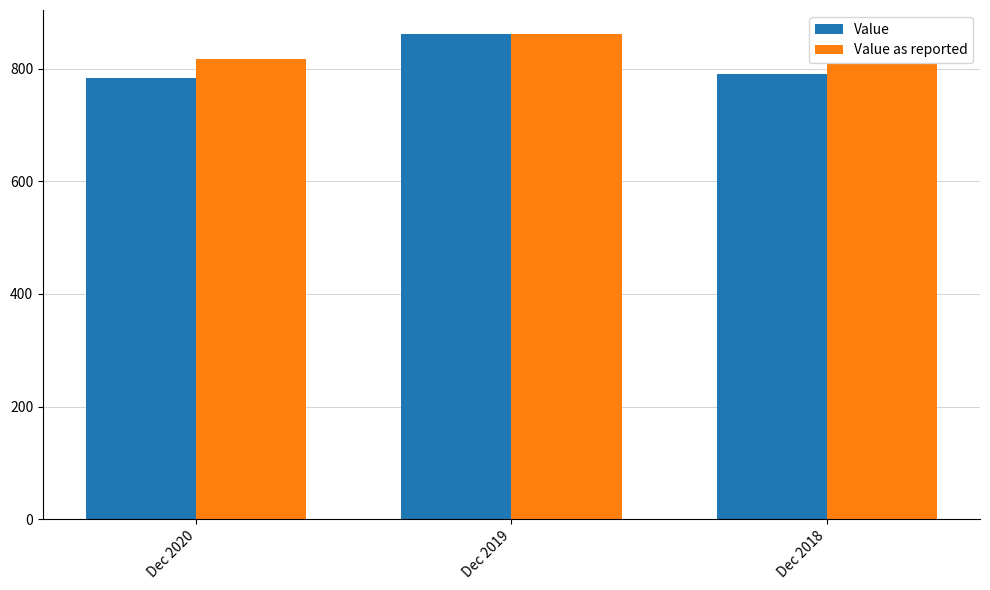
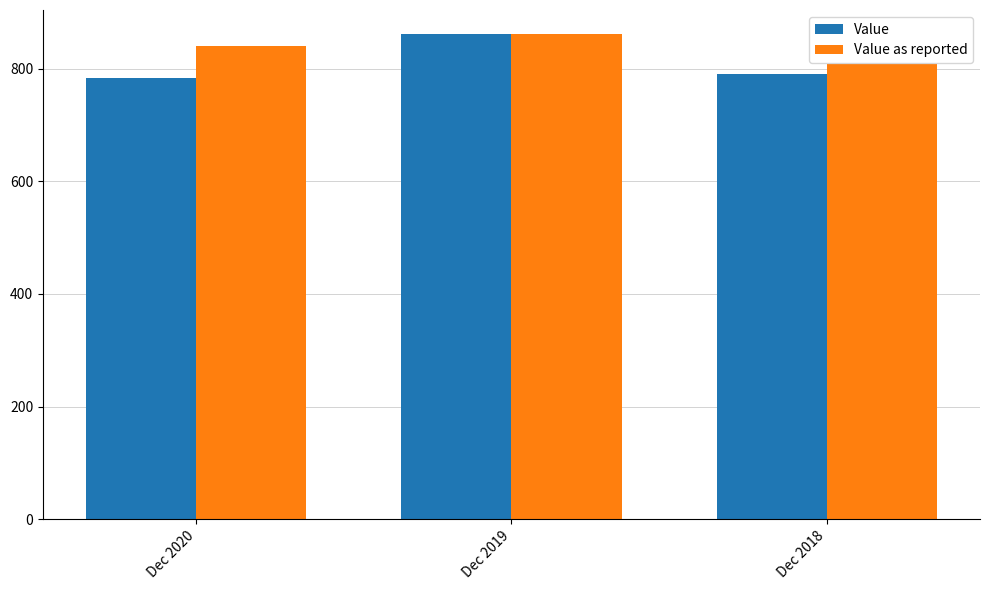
  {
    "Value": {
      "Dec 2020": 780,
      "Dec 2019": 860,
      "Dec 2018": 790
    },
    "Value as reported": {
-     "Dec 2020": 820,
+     "Dec 2020": 840,
      "Dec 2019": 860,
      "Dec 2018": 810
    }
  }
